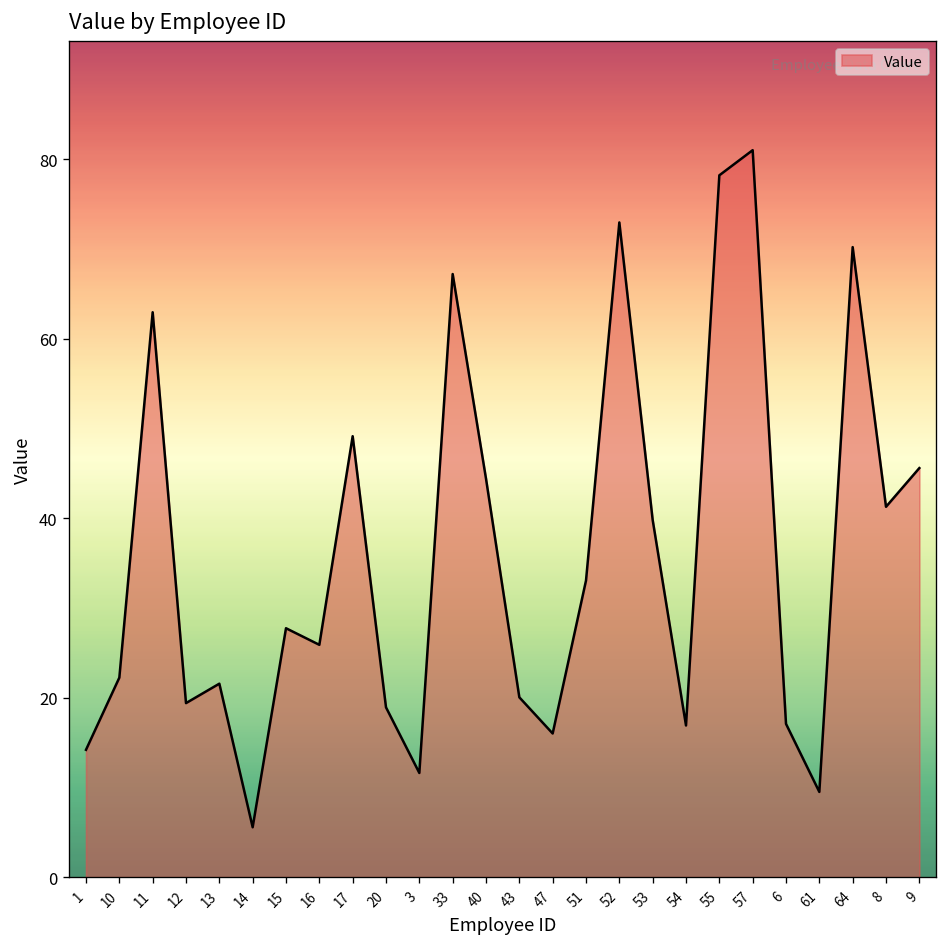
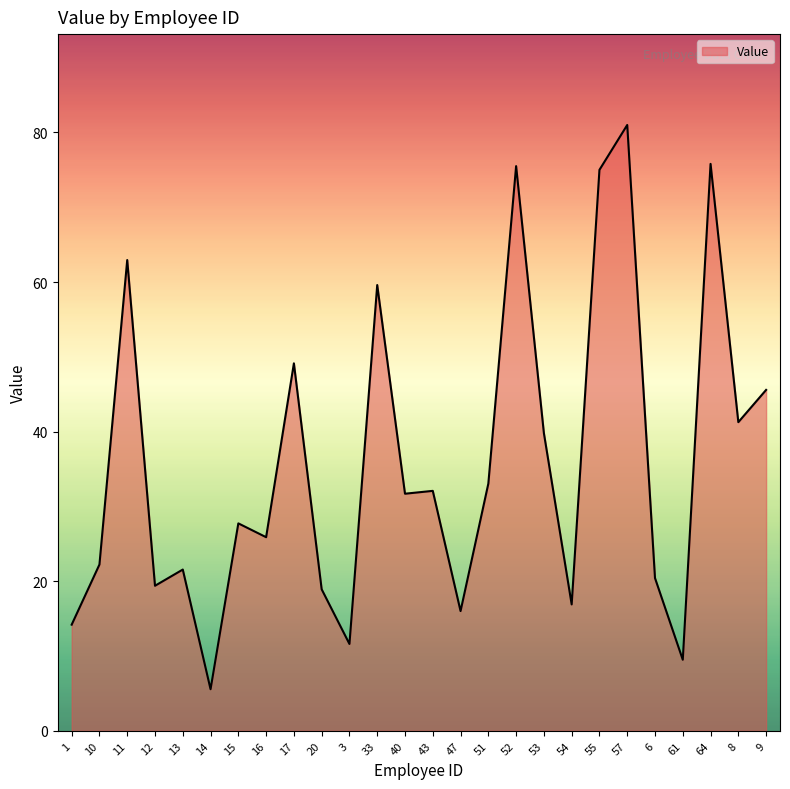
  {
    "1": 14,
    "10": 22,
    "11": 63,
    "12": 19,
    "13": 22,
    "14": 6,
    "15": 28,
    "16": 26,
    "17": 49,
    "20": 19,
    "3": 12,
-   "33": 67,
-   "40": 44,
-   "43": 20,
+   "33": 60,
+   "40": 32,
+   "43": 32,
    "47": 16,
    "51": 33,
-   "52": 73,
+   "52": 76,
    "53": 40,
    "54": 17,
-   "55": 78,
+   "55": 75,
    "57": 81,
-   "6": 17,
+   "6": 20,
    "61": 10,
-   "64": 70,
+   "64": 76,
    "8": 41,
    "9": 46
  }
